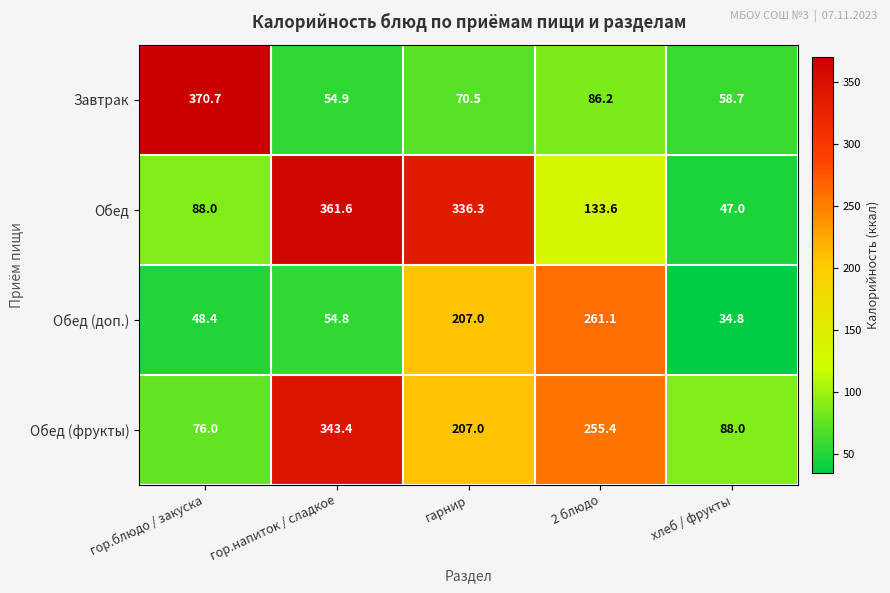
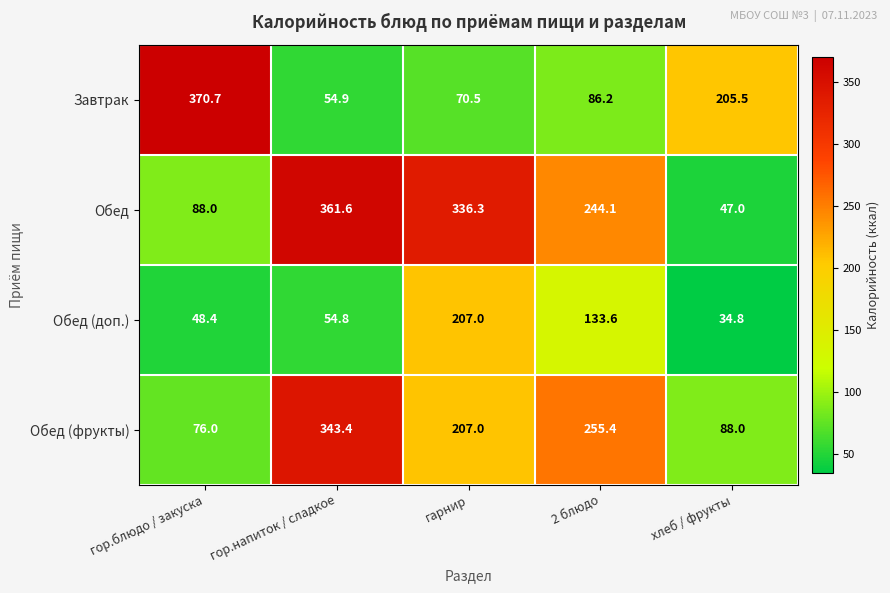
  {
    "Завтрак": {
      "гор.блюдо / закуска": 370.7,
      "гор.напиток / сладкое": 54.9,
      "гарнир": 70.5,
      "2 блюдо": 86.2,
-     "хлеб / фрукты": 58.7
+     "хлеб / фрукты": 205.5
    },
    "Обед": {
      "гор.блюдо / закуска": 88.0,
      "гор.напиток / сладкое": 361.6,
      "гарнир": 336.3,
-     "2 блюдо": 133.6,
+     "2 блюдо": 244.1,
      "хлеб / фрукты": 47.0
    },
    "Обед (доп.)": {
      "гор.блюдо / закуска": 48.4,
      "гор.напиток / сладкое": 54.8,
      "гарнир": 207.0,
-     "2 блюдо": 261.1,
+     "2 блюдо": 133.6,
      "хлеб / фрукты": 34.8
    },
    "Обед (фрукты)": {
      "гор.блюдо / закуска": 76.0,
      "гор.напиток / сладкое": 343.4,
      "гарнир": 207.0,
      "2 блюдо": 255.4,
      "хлеб / фрукты": 88.0
    }
  }
